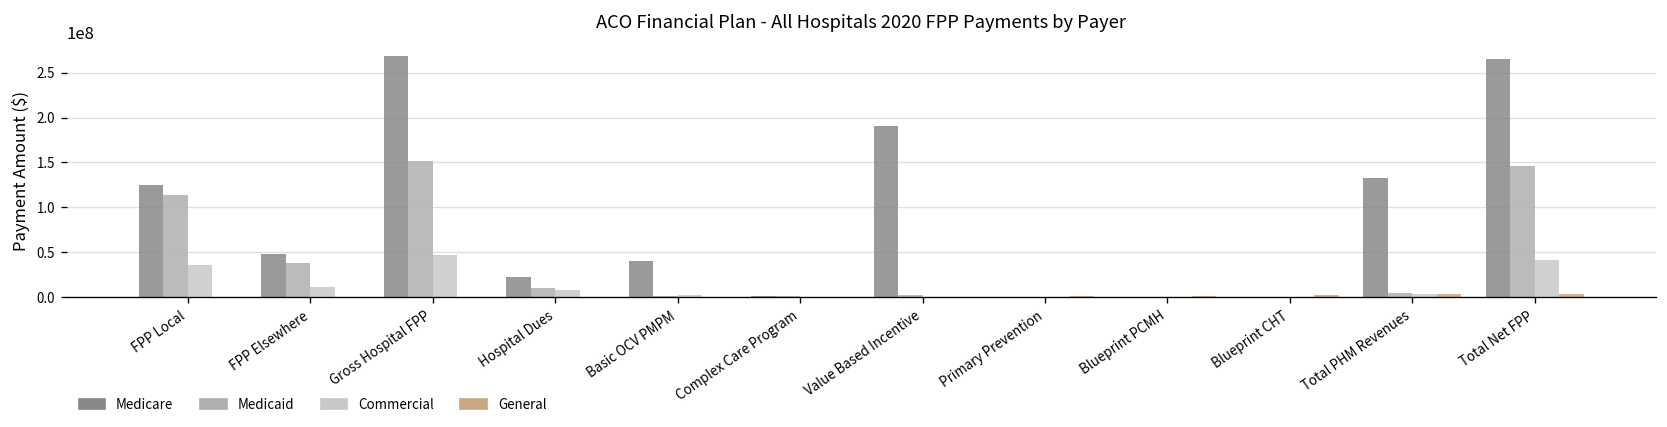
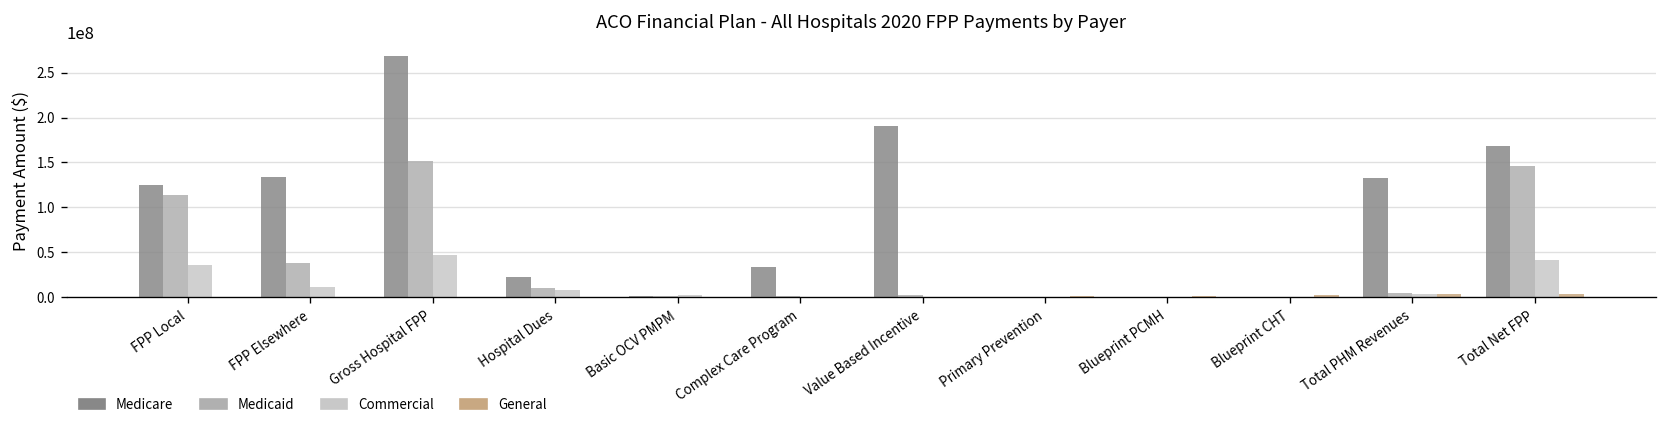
  {
    "Medicare": {
      "FPP Local": 120000000,
-     "FPP Elsewhere": 50000000,
+     "FPP Elsewhere": 130000000,
      "Gross Hospital FPP": 270000000,
      "Hospital Dues": 20000000,
-     "Basic OCV PMPM": 40000000,
-     "Complex Care Program": 0,
+     "Basic OCV PMPM": 0,
+     "Complex Care Program": 30000000,
      "Value Based Incentive": 190000000,
      "Primary Prevention": 0,
      "Blueprint PCMH": 0,
      "Blueprint CHT": 0,
      "Total PHM Revenues": 130000000,
-     "Total Net FPP": 270000000
+     "Total Net FPP": 170000000
    }
  }
